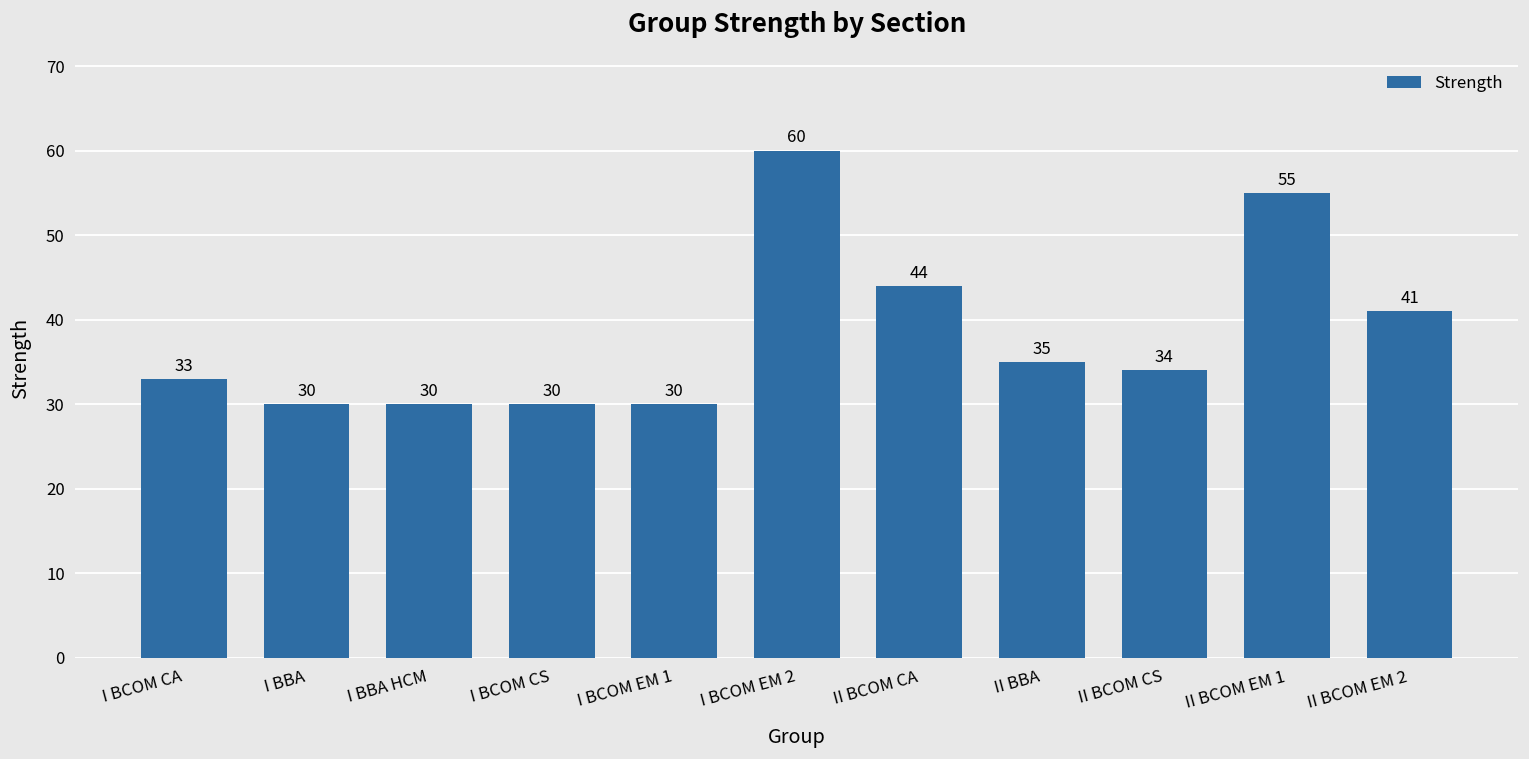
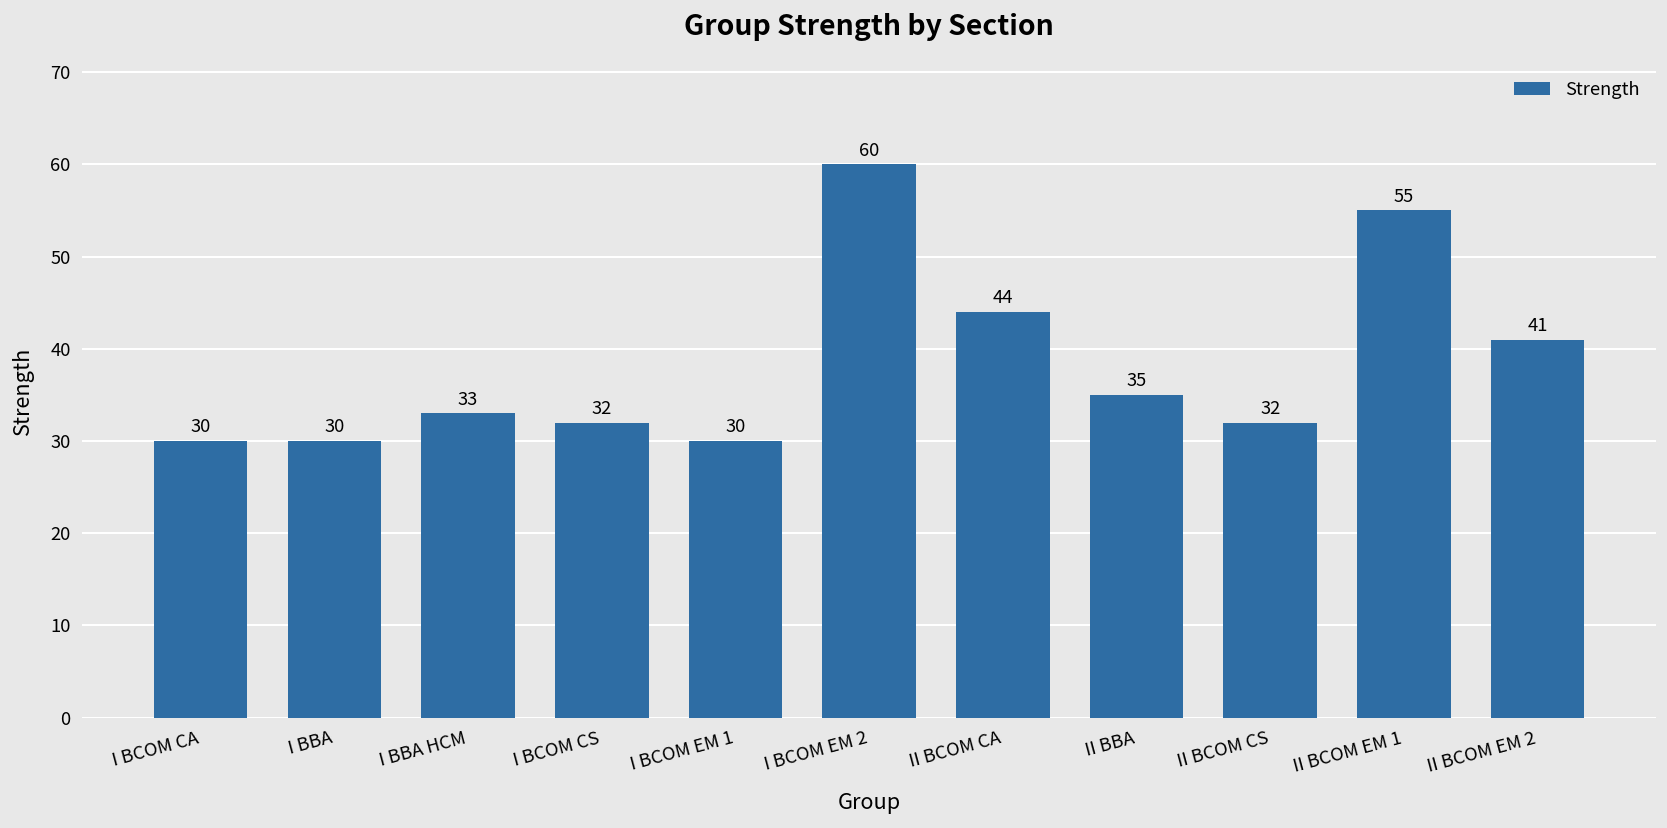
  {
-   "I BCOM CA": 33,
+   "I BCOM CA": 30,
    "I BBA": 30,
-   "I BBA HCM": 30,
-   "I BCOM CS": 30,
+   "I BBA HCM": 33,
+   "I BCOM CS": 32,
    "I BCOM EM 1": 30,
    "I BCOM EM 2": 60,
    "II BCOM CA": 44,
    "II BBA": 35,
-   "II BCOM CS": 34,
+   "II BCOM CS": 32,
    "II BCOM EM 1": 55,
    "II BCOM EM 2": 41
  }
